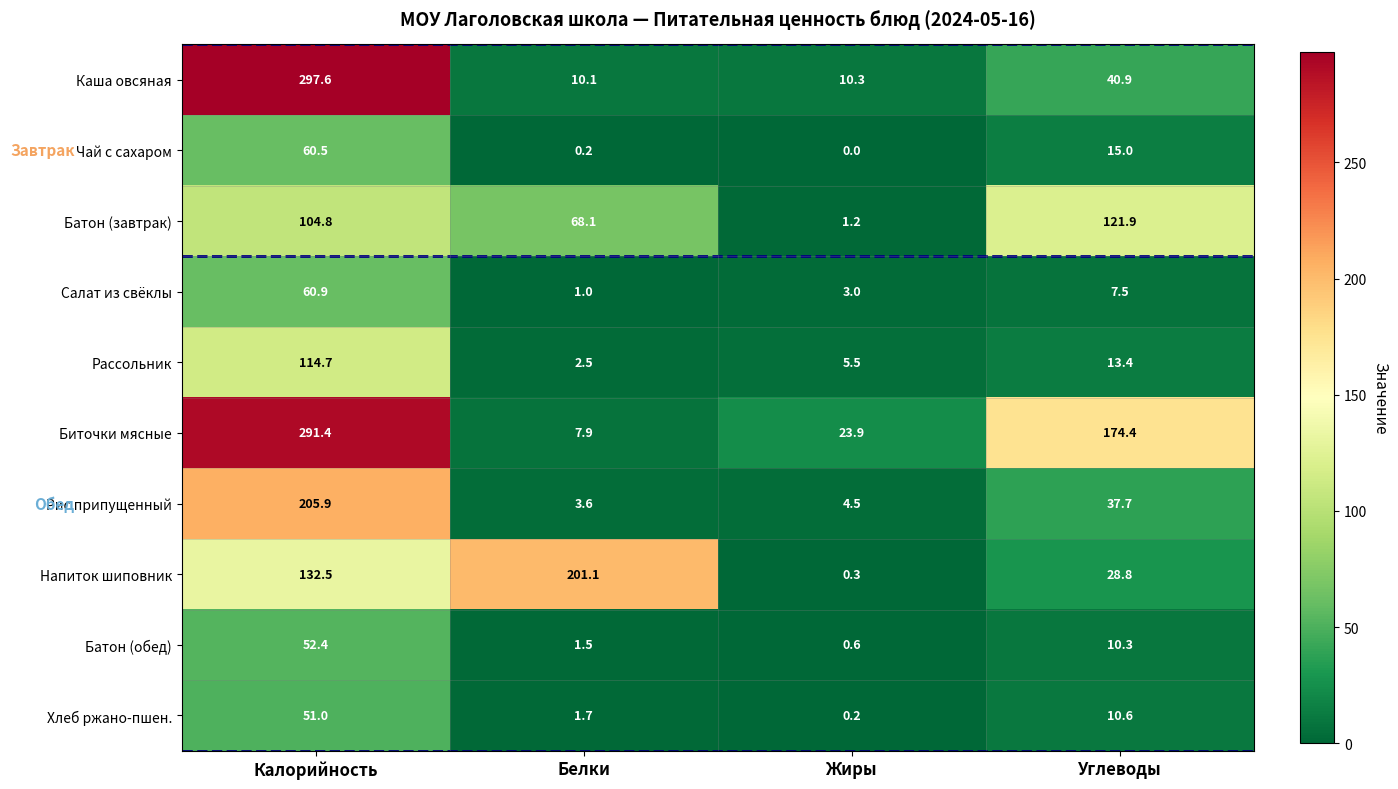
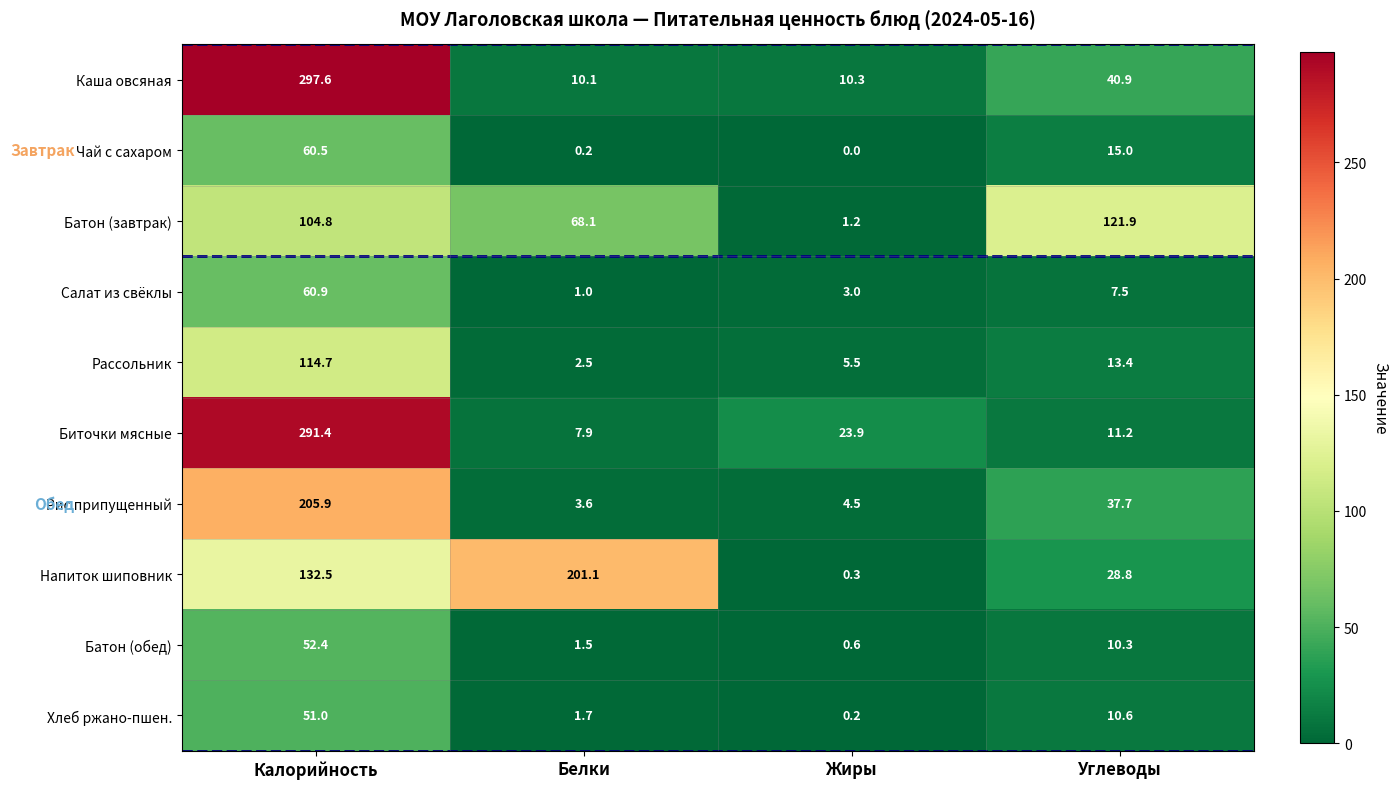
  {
    "Каша овсяная": {
      "Калорийность": 297.6,
      "Белки": 10.1,
      "Жиры": 10.3,
      "Углеводы": 40.9
    },
    "Чай с сахаром": {
      "Калорийность": 60.5,
      "Белки": 0.2,
      "Жиры": 0.0,
      "Углеводы": 15.0
    },
    "Батон (завтрак)": {
      "Калорийность": 104.8,
      "Белки": 68.1,
      "Жиры": 1.2,
      "Углеводы": 121.9
    },
    "Салат из свёклы": {
      "Калорийность": 60.9,
      "Белки": 1.0,
      "Жиры": 3.0,
      "Углеводы": 7.5
    },
    "Рассольник": {
      "Калорийность": 114.7,
      "Белки": 2.5,
      "Жиры": 5.5,
      "Углеводы": 13.4
    },
    "Биточки мясные": {
      "Калорийность": 291.4,
      "Белки": 7.9,
      "Жиры": 23.9,
-     "Углеводы": 174.4
+     "Углеводы": 11.2
    },
    "Рис припущенный": {
      "Калорийность": 205.9,
      "Белки": 3.6,
      "Жиры": 4.5,
      "Углеводы": 37.7
    },
    "Напиток шиповник": {
      "Калорийность": 132.5,
      "Белки": 201.1,
      "Жиры": 0.3,
      "Углеводы": 28.8
    },
    "Батон (обед)": {
      "Калорийность": 52.4,
      "Белки": 1.5,
      "Жиры": 0.6,
      "Углеводы": 10.3
    },
    "Хлеб ржано-пшен.": {
      "Калорийность": 51.0,
      "Белки": 1.7,
      "Жиры": 0.2,
      "Углеводы": 10.6
    }
  }
